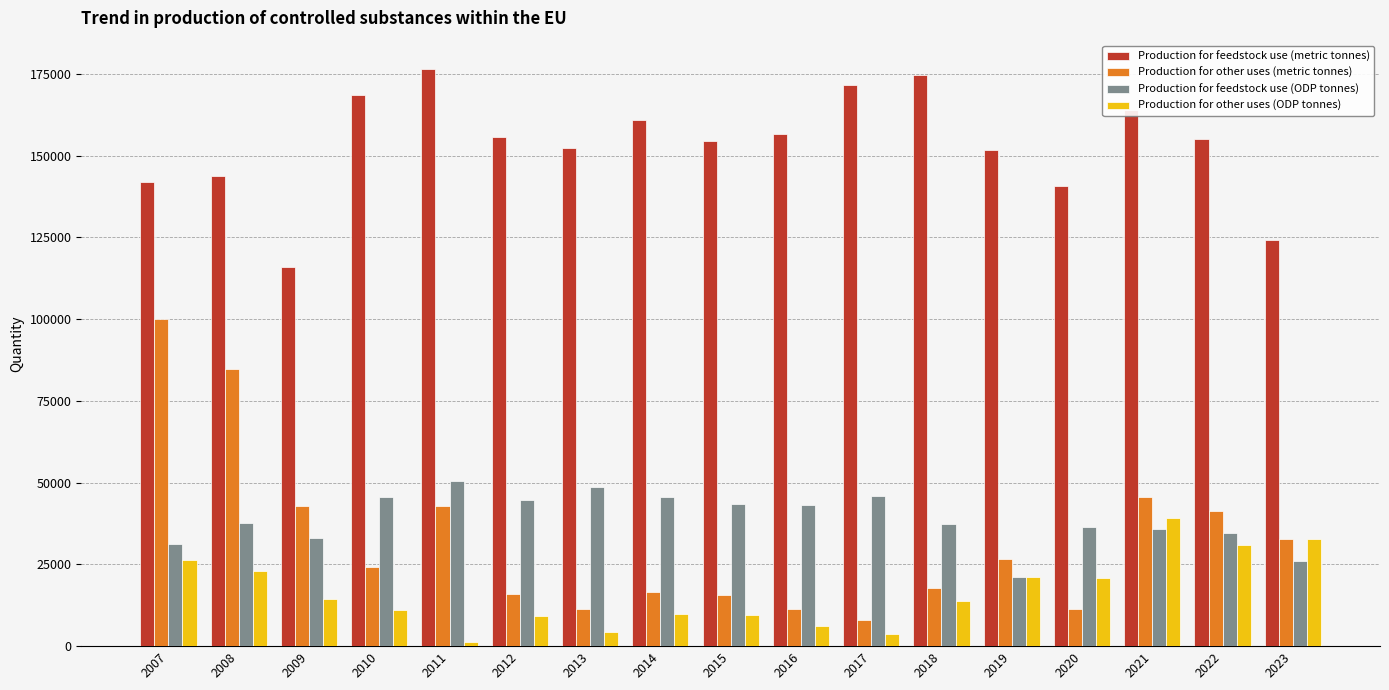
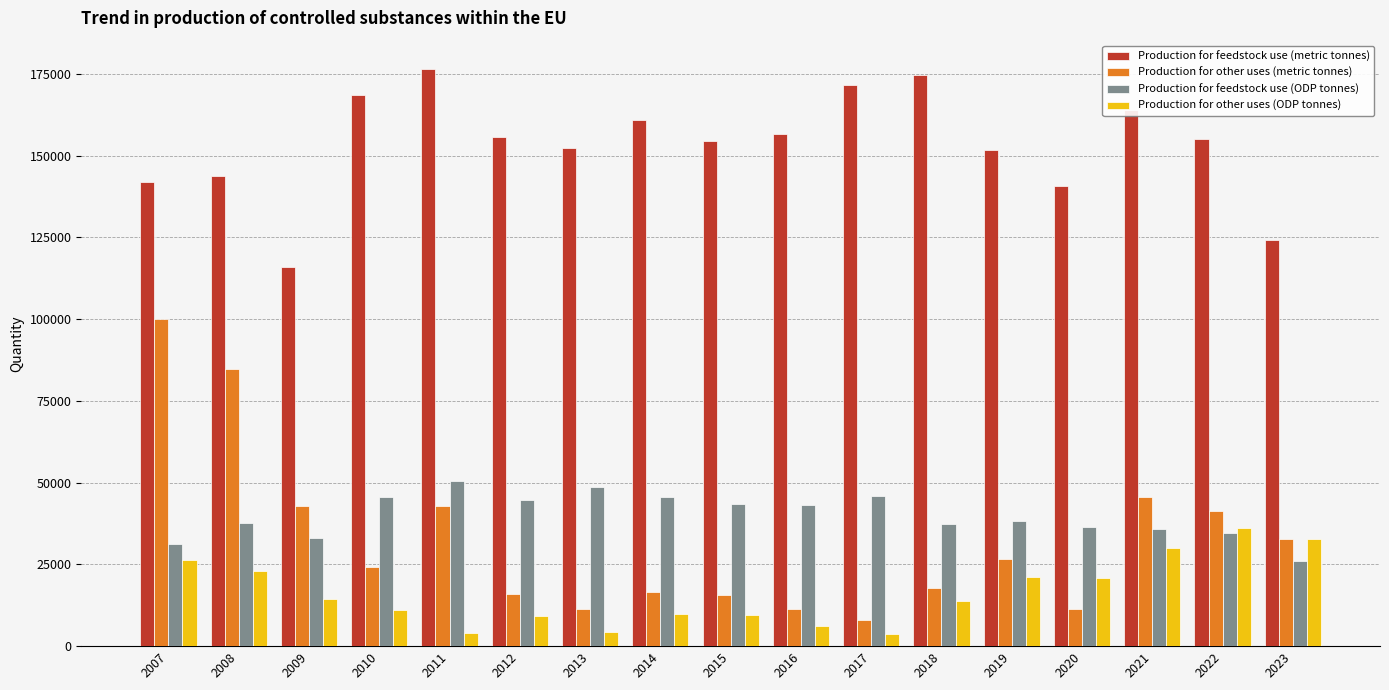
  {
    "Production for feedstock use (metric tonnes)": {
      "2007": 142000,
      "2008": 144000,
      "2009": 116000,
      "2010": 168000,
      "2011": 176000,
      "2012": 156000,
      "2013": 152000,
      "2014": 161000,
      "2015": 155000,
      "2016": 157000,
      "2017": 171000,
      "2018": 175000,
      "2019": 152000,
      "2020": 141000,
      "2022": 155000,
      "2023": 124000
    },
    "Production for other uses (metric tonnes)": {
      "2007": 100000,
      "2008": 85000,
      "2009": 43000,
      "2010": 24000,
      "2011": 43000,
      "2012": 16000,
      "2013": 11000,
      "2014": 16000,
      "2015": 16000,
      "2016": 11000,
      "2017": 8000,
      "2018": 18000,
      "2019": 27000,
      "2020": 11000,
      "2021": 46000,
      "2022": 41000,
      "2023": 33000
    },
    "Production for feedstock use (ODP tonnes)": {
      "2007": 31000,
      "2008": 38000,
      "2009": 33000,
      "2010": 45000,
      "2011": 50000,
      "2012": 45000,
      "2013": 49000,
      "2014": 46000,
      "2015": 44000,
      "2016": 43000,
      "2017": 46000,
      "2018": 37000,
-     "2019": 21000,
+     "2019": 38000,
      "2020": 36000,
      "2021": 36000,
      "2022": 35000,
      "2023": 26000
    },
    "Production for other uses (ODP tonnes)": {
      "2007": 26000,
      "2008": 23000,
      "2009": 14000,
      "2010": 11000,
-     "2011": 1000,
+     "2011": 4000,
      "2012": 9000,
      "2013": 4000,
      "2014": 10000,
      "2015": 10000,
      "2016": 6000,
      "2017": 4000,
      "2018": 14000,
      "2019": 21000,
      "2020": 21000,
-     "2021": 39000,
-     "2022": 31000,
+     "2021": 30000,
+     "2022": 36000,
      "2023": 33000
    }
  }
